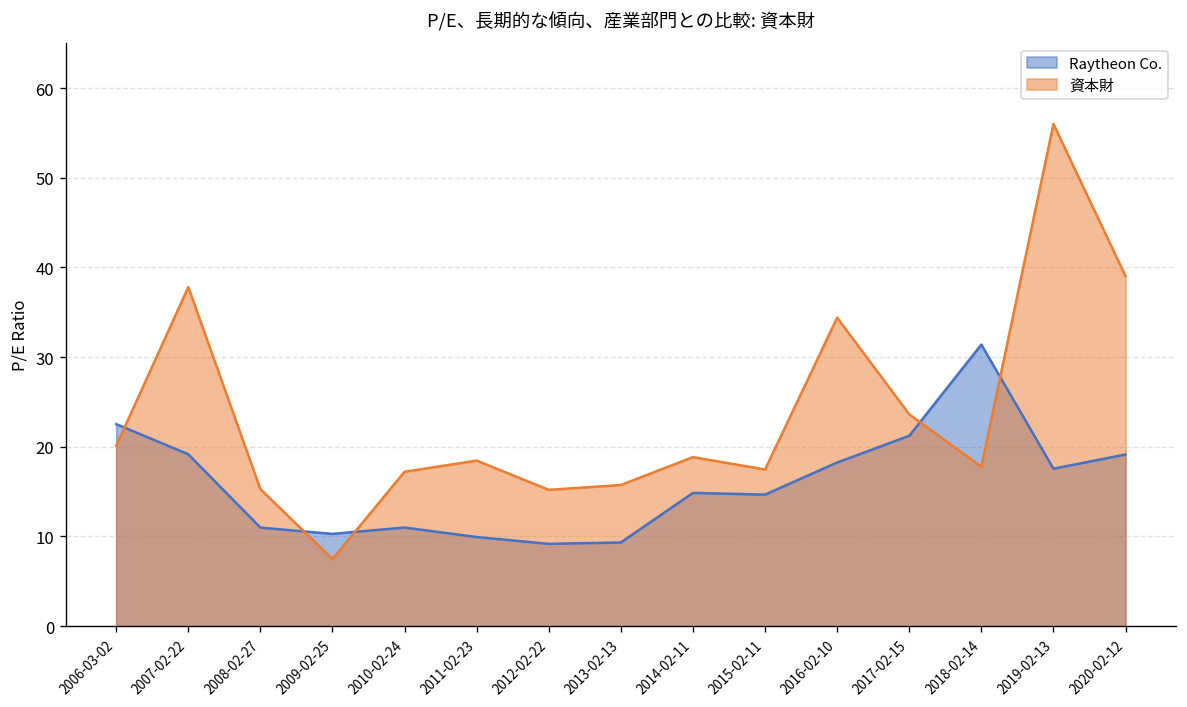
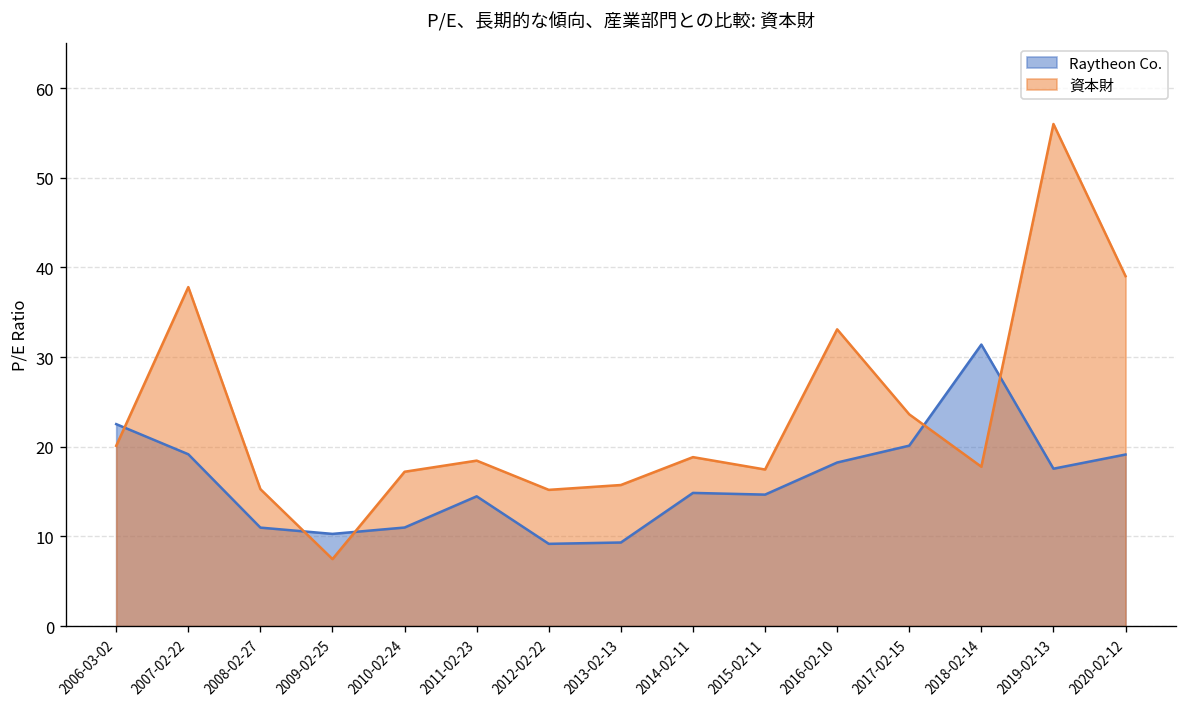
  {
    "Raytheon Co.": {
      "2006-03-02": 23,
      "2007-02-22": 19,
      "2008-02-27": 11,
      "2009-02-25": 10,
      "2010-02-24": 11,
-     "2011-02-23": 10,
+     "2011-02-23": 14,
      "2012-02-22": 9,
      "2013-02-13": 9,
      "2014-02-11": 15,
      "2015-02-11": 15,
      "2016-02-10": 18,
-     "2017-02-15": 21,
+     "2017-02-15": 20,
      "2018-02-14": 31,
      "2019-02-13": 18,
      "2020-02-12": 19
    },
    "資本財": {
      "2006-03-02": 20,
      "2007-02-22": 38,
      "2008-02-27": 15,
      "2009-02-25": 7,
      "2010-02-24": 17,
      "2011-02-23": 18,
      "2012-02-22": 15,
      "2013-02-13": 16,
      "2014-02-11": 19,
      "2015-02-11": 17,
-     "2016-02-10": 34,
+     "2016-02-10": 33,
      "2017-02-15": 24,
      "2018-02-14": 18,
      "2019-02-13": 56,
      "2020-02-12": 39
    }
  }
